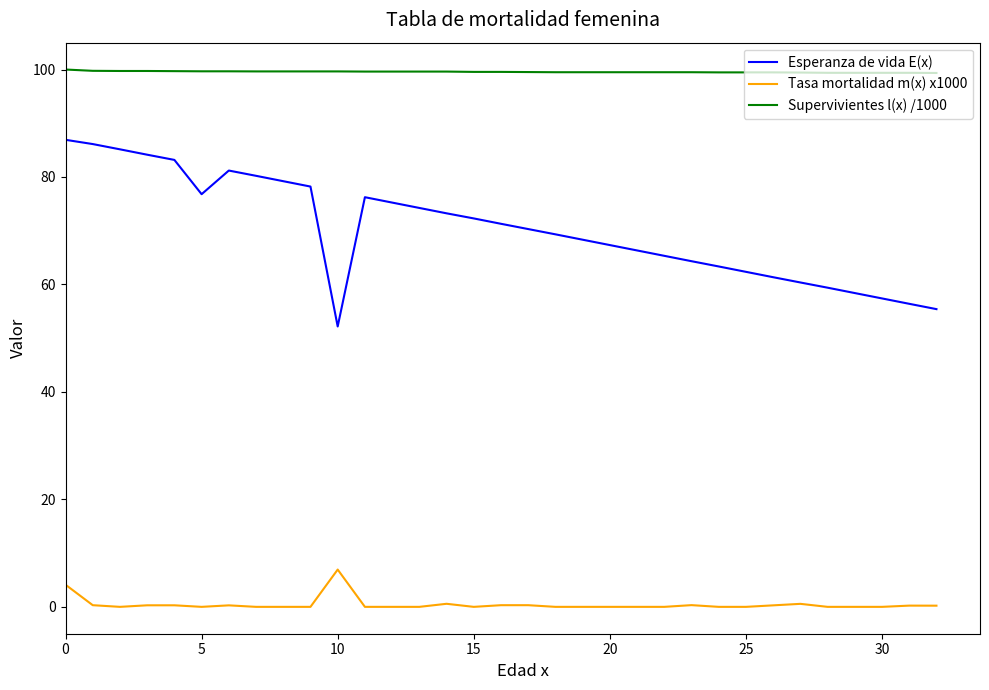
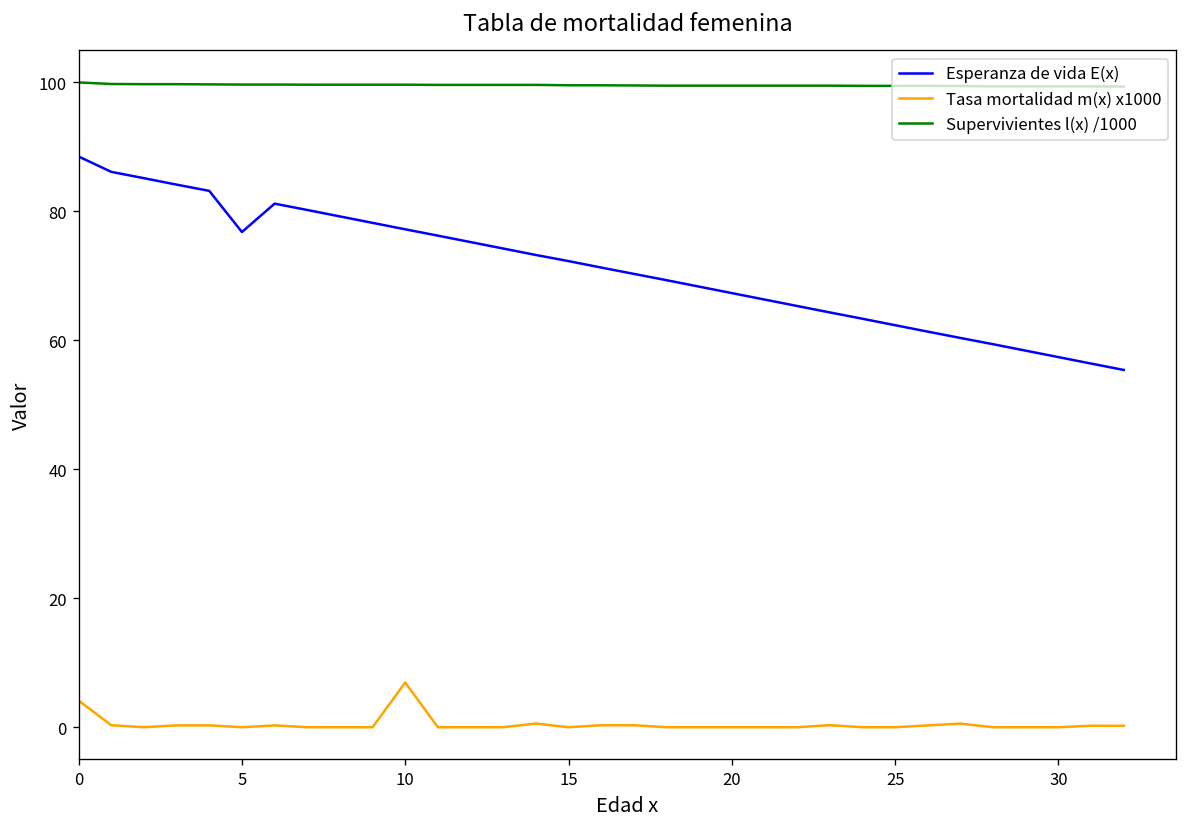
  {
    "Esperanza de vida E(x)": {
-     "0": 87,
+     "0": 89,
      "5": 77,
-     "10": 52,
+     "10": 77,
      "15": 72,
      "20": 67,
      "25": 62,
      "30": 57
    },
    "Tasa mortalidad m(x) x1000": {
      "0": 4,
      "5": 0,
      "10": 7,
      "15": 0,
      "20": 0,
      "25": 0,
      "30": 0
    },
    "Supervivientes l(x) /1000": {
      "0": 100,
      "5": 100,
      "10": 100,
      "15": 100,
      "20": 100
    }
  }
